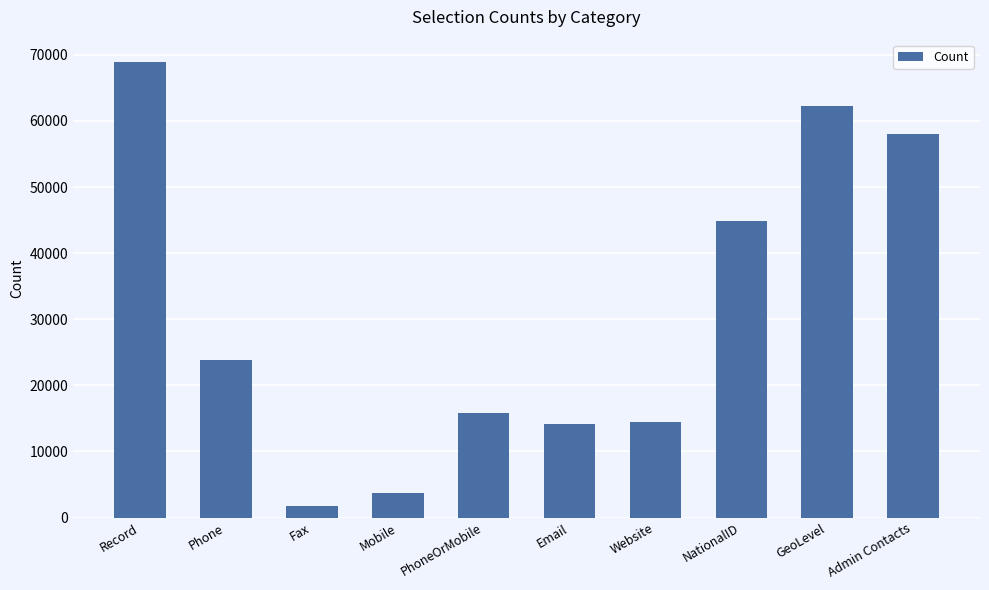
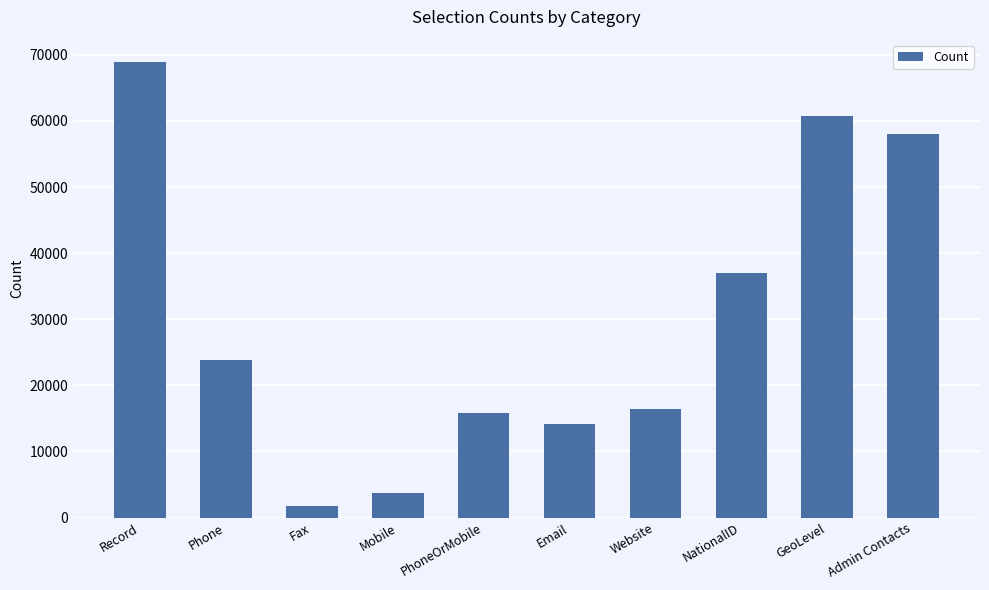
  {
    "Record": 69000,
    "Phone": 24000,
    "Fax": 2000,
    "Mobile": 4000,
    "PhoneOrMobile": 16000,
    "Email": 14000,
-   "Website": 14000,
-   "NationalID": 45000,
-   "GeoLevel": 62000,
+   "Website": 16000,
+   "NationalID": 37000,
+   "GeoLevel": 61000,
    "Admin Contacts": 58000
  }
